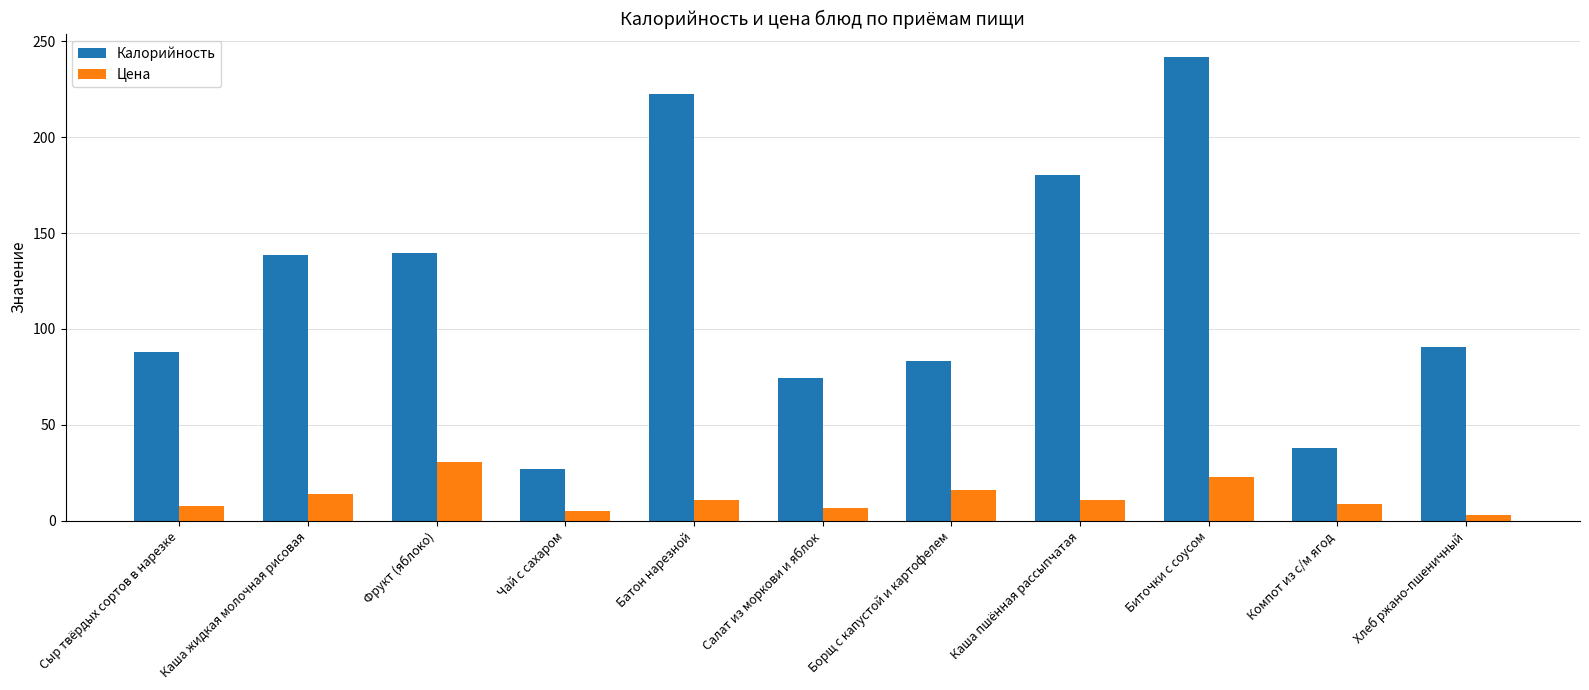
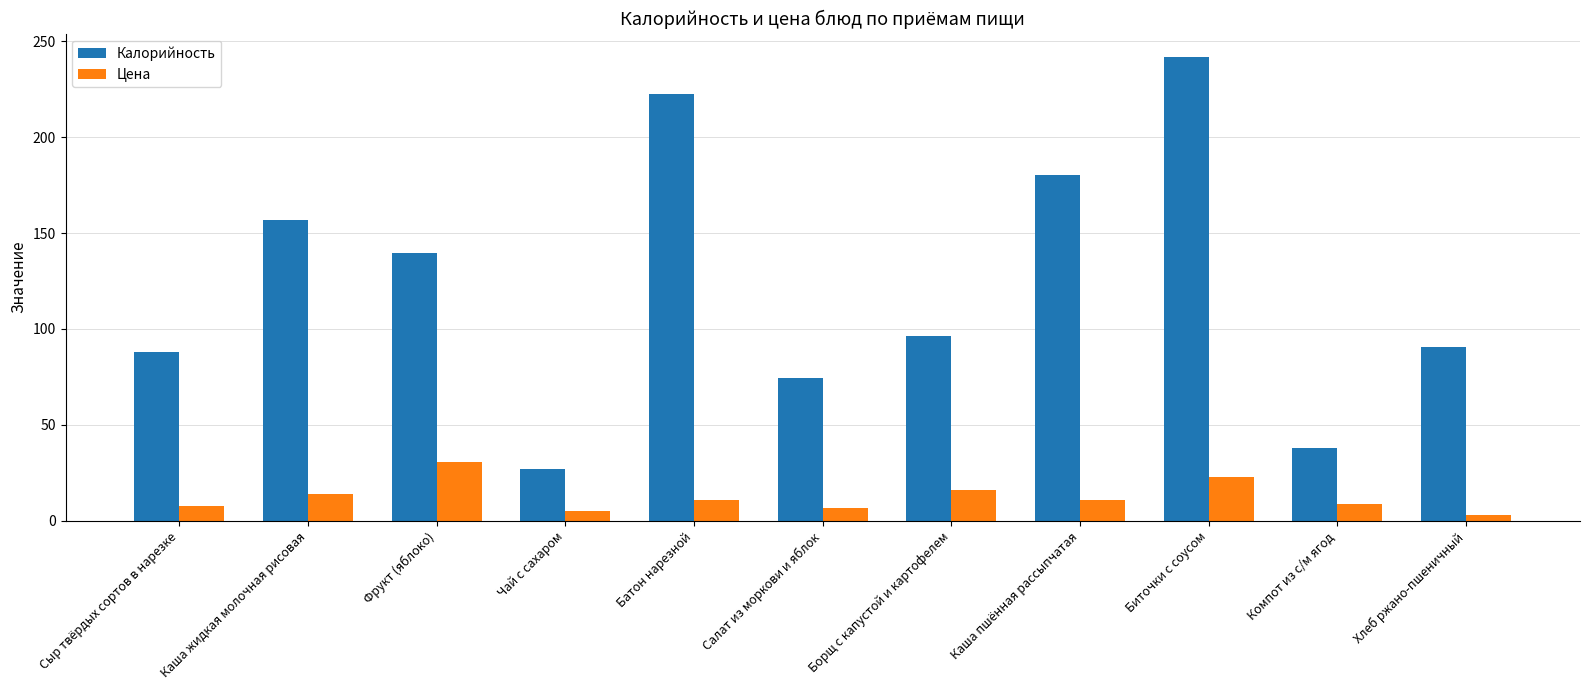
  {
    "Калорийность": {
      "Сыр твёрдых сортов в нарезке": 88,
-     "Каша жидкая молочная рисовая": 138,
+     "Каша жидкая молочная рисовая": 157,
      "Фрукт (яблоко)": 140,
      "Чай с сахаром": 27,
      "Батон нарезной": 223,
      "Салат из моркови и яблок": 74,
-     "Борщ с капустой и картофелем": 83,
+     "Борщ с капустой и картофелем": 96,
      "Каша пшённая рассыпчатая": 180,
      "Биточки с соусом": 242,
      "Компот из с/м ягод": 38,
      "Хлеб ржано-пшеничный": 91
    },
    "Цена": {
      "Сыр твёрдых сортов в нарезке": 8,
      "Каша жидкая молочная рисовая": 14,
      "Фрукт (яблоко)": 31,
      "Чай с сахаром": 5,
      "Батон нарезной": 11,
      "Салат из моркови и яблок": 7,
      "Борщ с капустой и картофелем": 16,
      "Каша пшённая рассыпчатая": 11,
      "Биточки с соусом": 23,
      "Компот из с/м ягод": 9,
      "Хлеб ржано-пшеничный": 3
    }
  }
